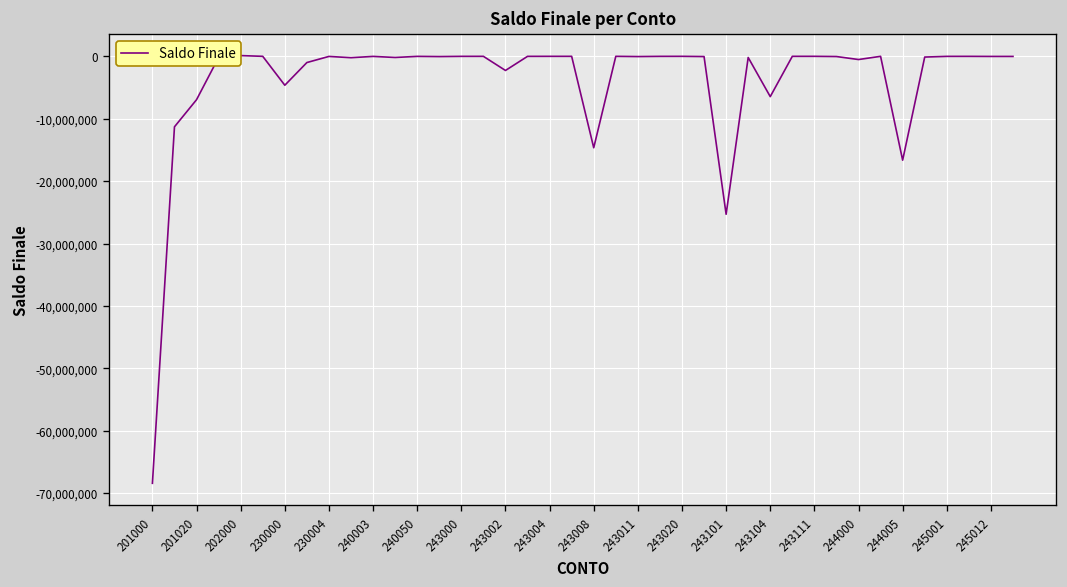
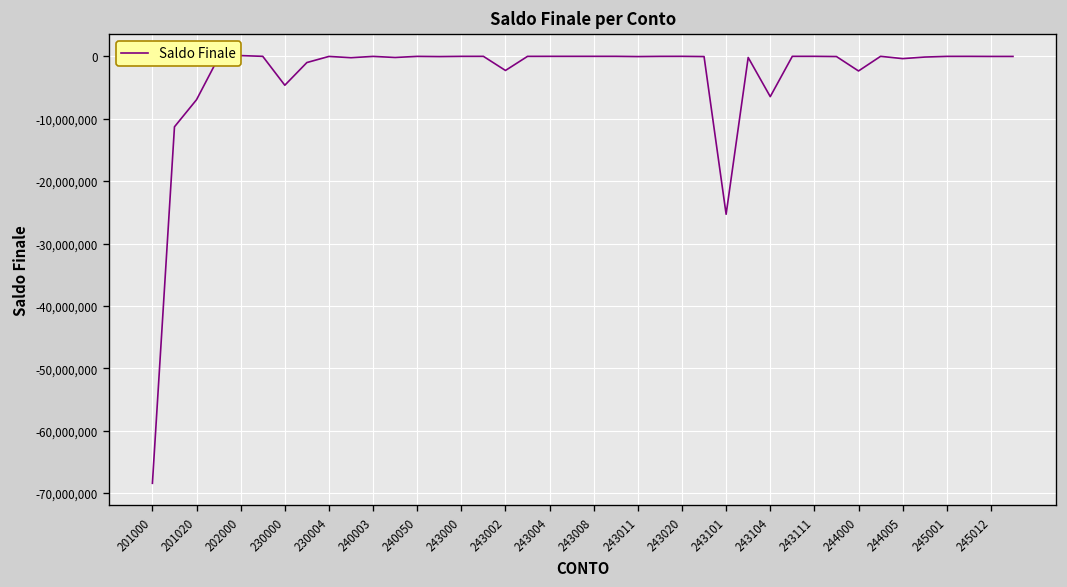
  {
    "201000": "-68,000,000",
    "201020": "-7,000,000",
    "202000": "0",
    "230000": "-5,000,000",
    "230004": "0",
    "240003": "0",
    "240050": "0",
    "243000": "0",
    "243002": "-2,000,000",
    "243004": "0",
-   "243008": "-15,000,000",
+   "243008": "0",
    "243011": "0",
    "243020": "0",
    "243101": "-25,000,000",
    "243104": "-6,000,000",
    "243111": "0",
-   "244000": "-1,000,000",
-   "244005": "-17,000,000",
+   "244000": "-2,000,000",
+   "244005": "0",
    "245001": "0",
    "245012": "0"
  }
